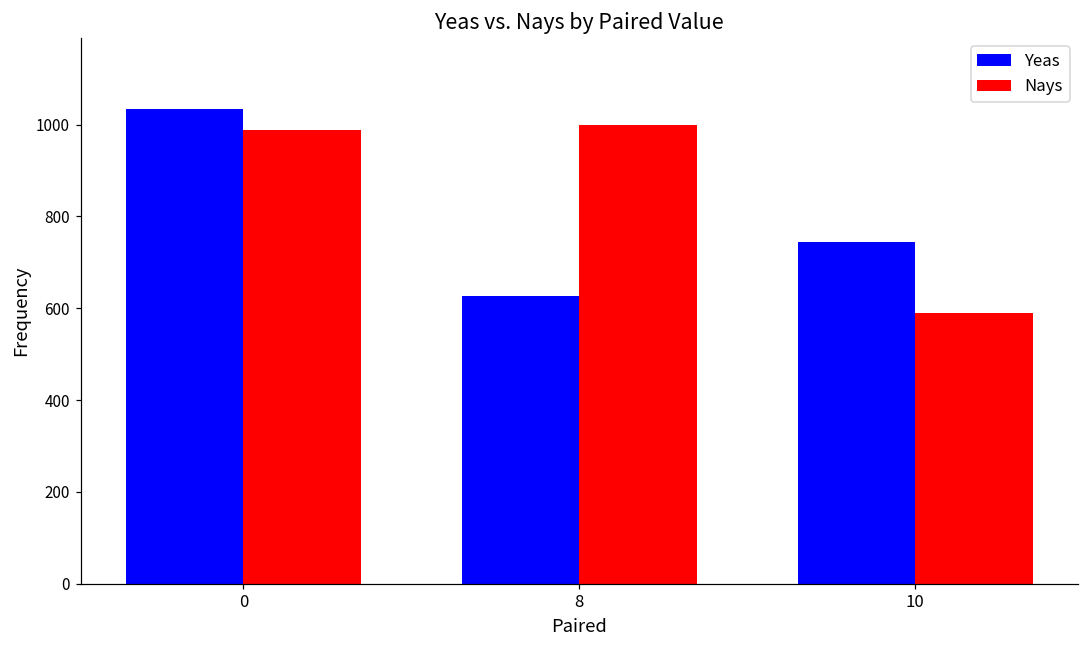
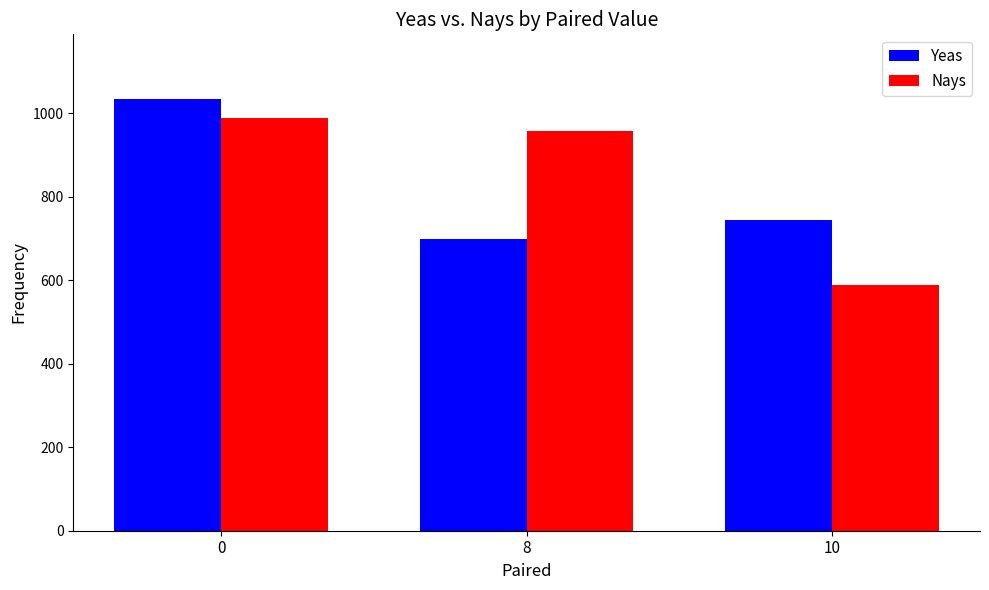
  {
    "Yeas": {
      "0": 1030,
-     "8": 630,
+     "8": 700,
      "10": 750
    },
    "Nays": {
      "0": 990,
-     "8": 1000,
+     "8": 960,
      "10": 590
    }
  }
